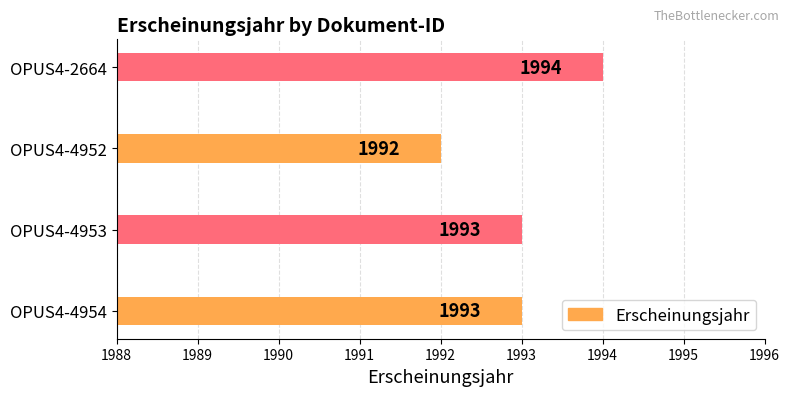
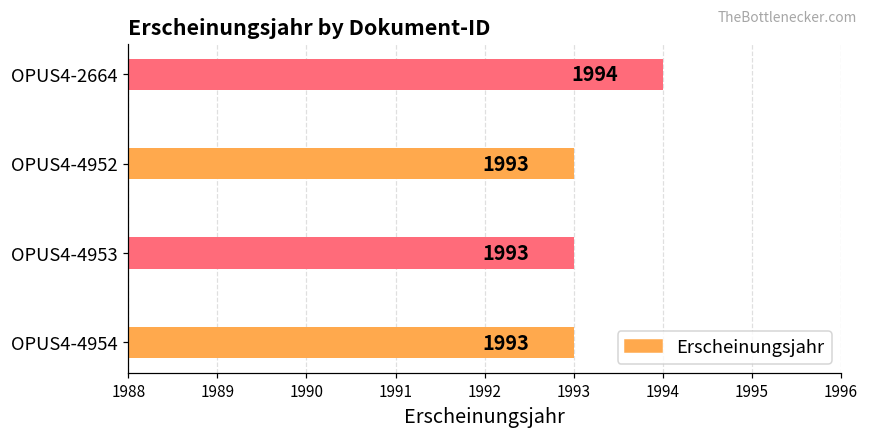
  {
    "OPUS4-2664": 1994,
-   "OPUS4-4952": 1992,
+   "OPUS4-4952": 1993,
    "OPUS4-4953": 1993,
    "OPUS4-4954": 1993
  }
